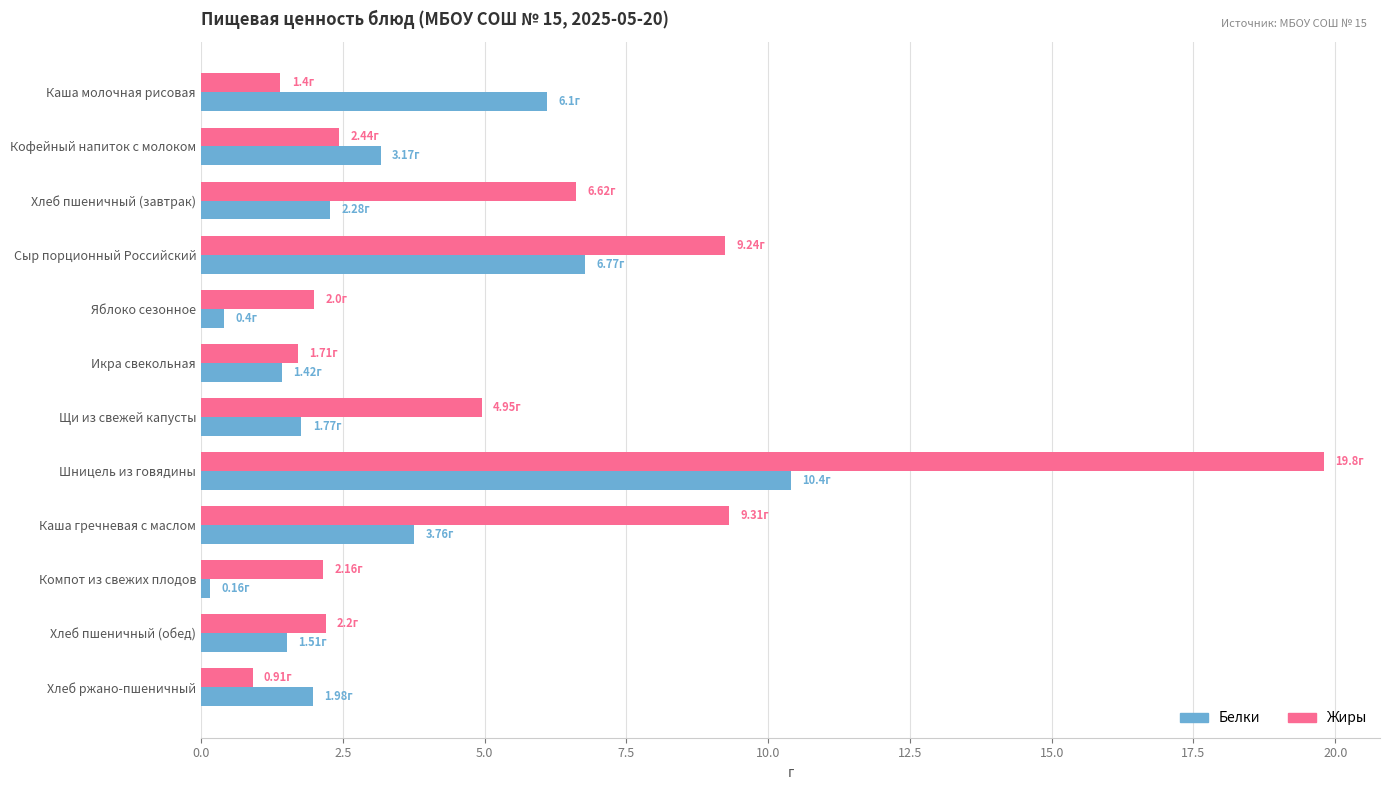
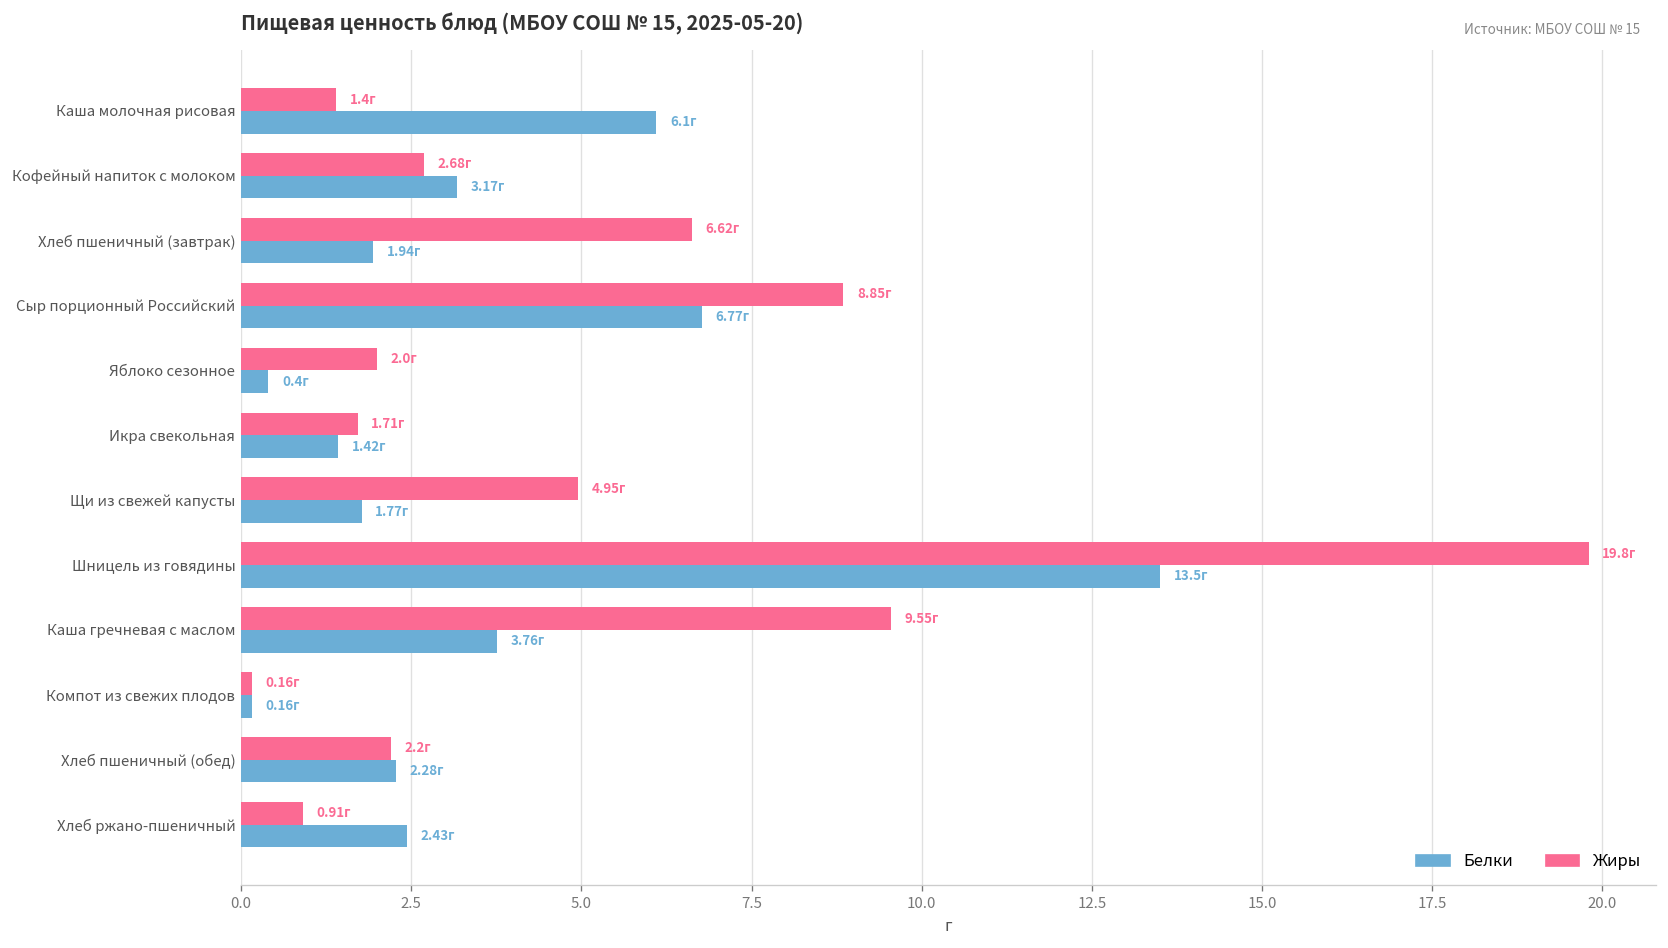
  {
    "Белки": {
      "Каша молочная рисовая": "6.1г",
      "Кофейный напиток с молоком": "3.17г",
-     "Хлеб пшеничный (завтрак)": "2.28г",
+     "Хлеб пшеничный (завтрак)": "1.94г",
      "Сыр порционный Российский": "6.77г",
      "Яблоко сезонное": "0.4г",
      "Икра свекольная": "1.42г",
      "Щи из свежей капусты": "1.77г",
-     "Шницель из говядины": "10.4г",
+     "Шницель из говядины": "13.5г",
      "Каша гречневая с маслом": "3.76г",
      "Компот из свежих плодов": "0.16г",
-     "Хлеб пшеничный (обед)": "1.51г",
-     "Хлеб ржано-пшеничный": "1.98г"
+     "Хлеб пшеничный (обед)": "2.28г",
+     "Хлеб ржано-пшеничный": "2.43г"
    },
    "Жиры": {
      "Каша молочная рисовая": "1.4г",
-     "Кофейный напиток с молоком": "2.44г",
+     "Кофейный напиток с молоком": "2.68г",
      "Хлеб пшеничный (завтрак)": "6.62г",
-     "Сыр порционный Российский": "9.24г",
+     "Сыр порционный Российский": "8.85г",
      "Яблоко сезонное": "2.0г",
      "Икра свекольная": "1.71г",
      "Щи из свежей капусты": "4.95г",
      "Шницель из говядины": "19.8г",
-     "Каша гречневая с маслом": "9.31г",
-     "Компот из свежих плодов": "2.16г",
+     "Каша гречневая с маслом": "9.55г",
+     "Компот из свежих плодов": "0.16г",
      "Хлеб пшеничный (обед)": "2.2г",
      "Хлеб ржано-пшеничный": "0.91г"
    }
  }
